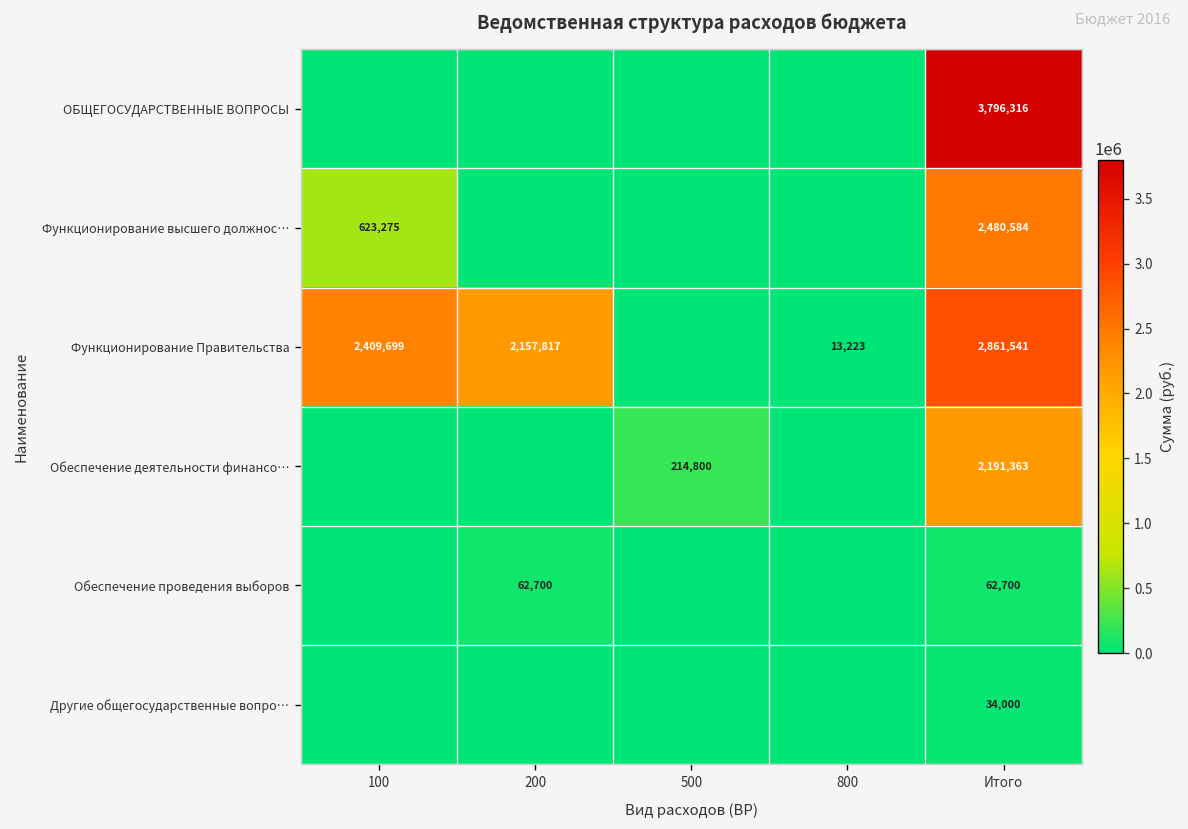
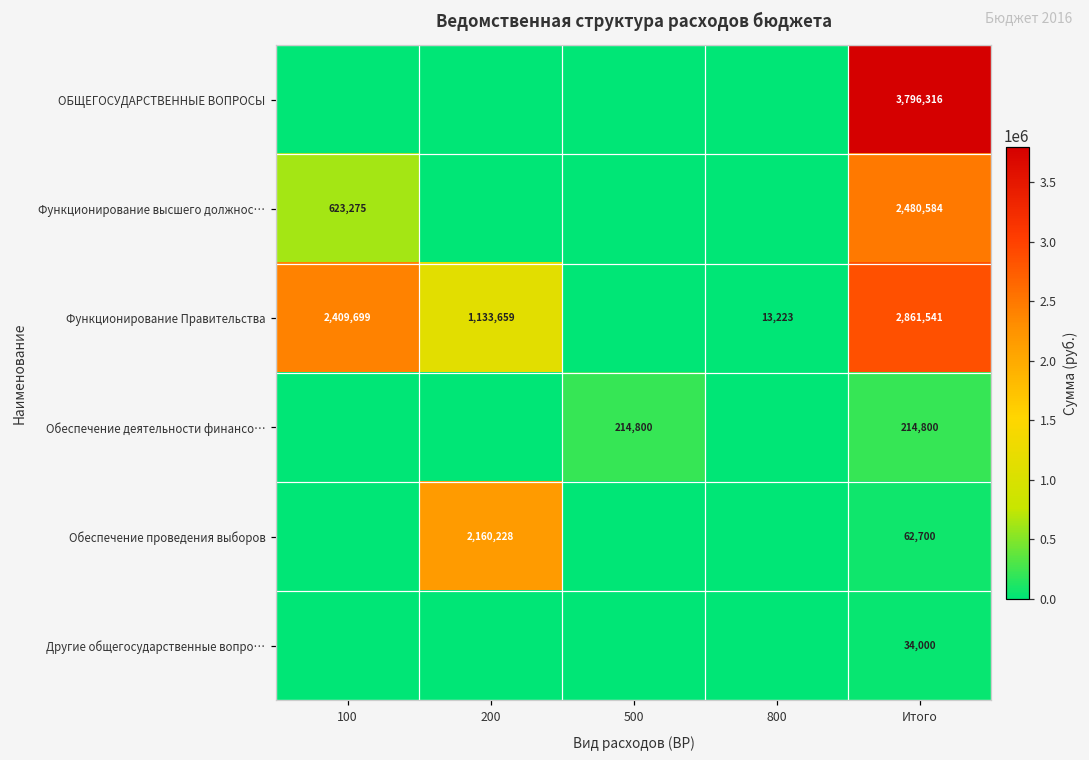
  {
    "ОБЩЕГОСУДАРСТВЕННЫЕ ВОПРОСЫ": {
      "Итого": "3,796,316"
    },
    "Функционирование высшего должнос…": {
      "100": "623,275",
      "Итого": "2,480,584"
    },
    "Функционирование Правительства": {
      "100": "2,409,699",
-     "200": "2,157,817",
+     "200": "1,133,659",
      "800": "13,223",
      "Итого": "2,861,541"
    },
    "Обеспечение деятельности финансо…": {
      "500": "214,800",
-     "Итого": "2,191,363"
+     "Итого": "214,800"
    },
    "Обеспечение проведения выборов": {
-     "200": "62,700",
+     "200": "2,160,228",
      "Итого": "62,700"
    },
    "Другие общегосударственные вопро…": {
      "Итого": "34,000"
    }
  }
